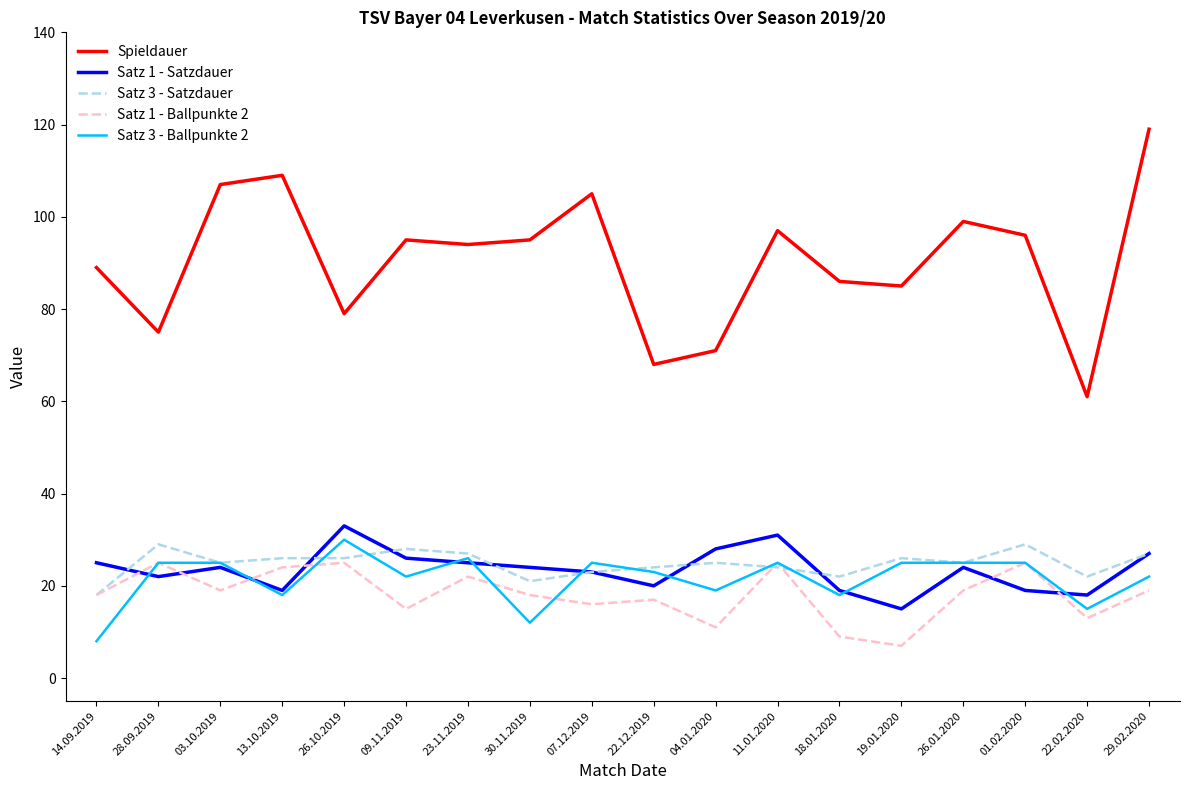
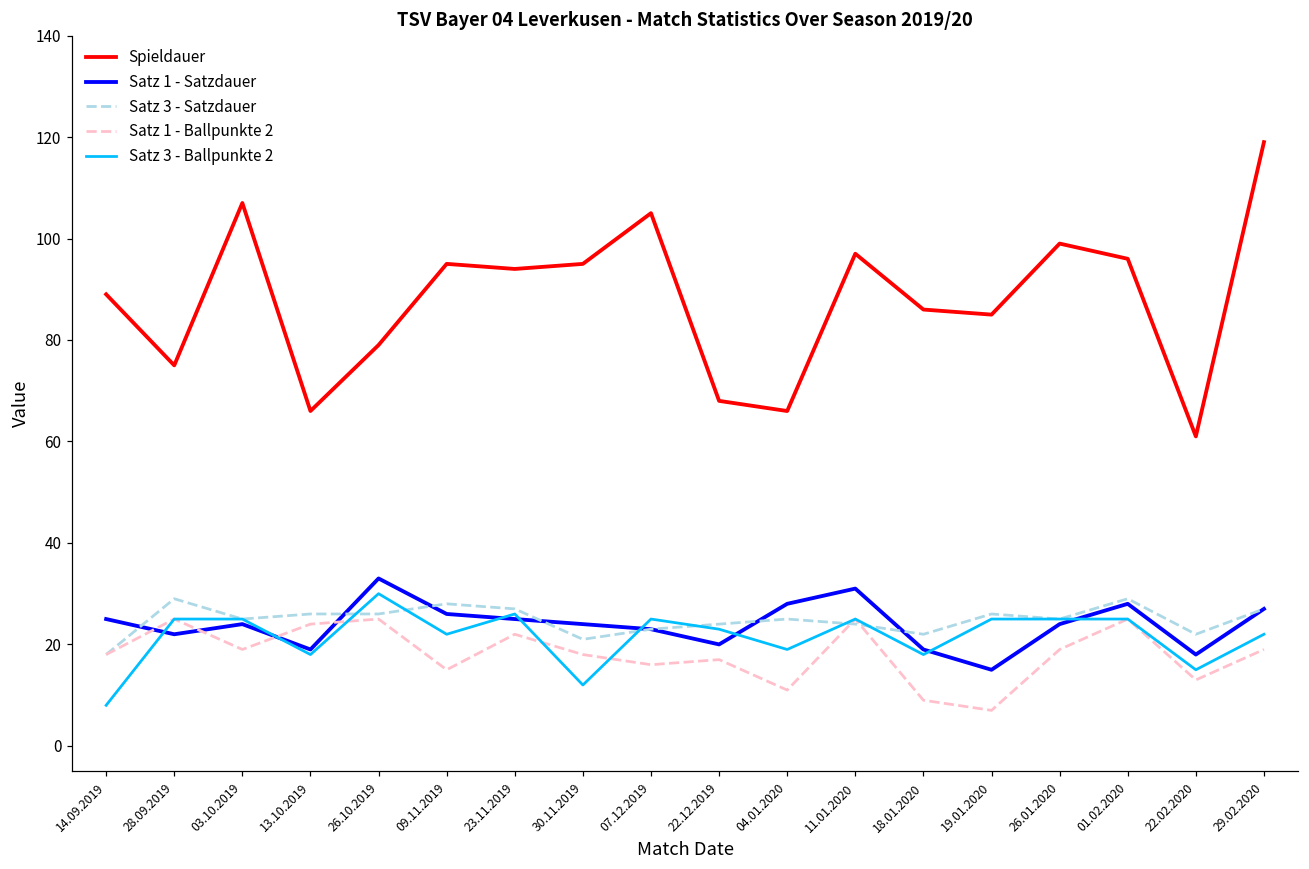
  {
    "Spieldauer": {
      "14.09.2019": 89,
      "28.09.2019": 75,
      "03.10.2019": 107,
-     "13.10.2019": 109,
+     "13.10.2019": 66,
      "26.10.2019": 79,
      "09.11.2019": 95,
      "23.11.2019": 94,
      "30.11.2019": 95,
      "07.12.2019": 105,
      "22.12.2019": 68,
-     "04.01.2020": 71,
+     "04.01.2020": 66,
      "11.01.2020": 97,
      "18.01.2020": 86,
      "19.01.2020": 85,
      "26.01.2020": 99,
      "01.02.2020": 96,
      "22.02.2020": 61,
      "29.02.2020": 119
    },
    "Satz 1 - Satzdauer": {
      "14.09.2019": 25,
      "28.09.2019": 22,
      "03.10.2019": 24,
      "13.10.2019": 19,
      "26.10.2019": 33,
      "09.11.2019": 26,
      "23.11.2019": 25,
      "30.11.2019": 24,
      "22.12.2019": 20,
      "04.01.2020": 28,
      "11.01.2020": 31,
      "18.01.2020": 19,
      "19.01.2020": 15,
      "26.01.2020": 24,
-     "01.02.2020": 19,
+     "01.02.2020": 28,
      "22.02.2020": 18
    },
    "Satz 3 - Satzdauer": {
      "28.09.2019": 29,
      "13.10.2019": 26,
      "26.10.2019": 26,
      "09.11.2019": 28,
      "23.11.2019": 27,
      "30.11.2019": 21,
      "22.12.2019": 24,
      "04.01.2020": 25,
      "11.01.2020": 24,
      "18.01.2020": 22,
      "19.01.2020": 26,
      "01.02.2020": 29,
      "22.02.2020": 22
    },
    "Satz 1 - Ballpunkte 2": {
      "03.10.2019": 19,
      "13.10.2019": 24,
      "26.10.2019": 25,
      "09.11.2019": 15,
      "23.11.2019": 22,
      "30.11.2019": 18,
      "07.12.2019": 16,
      "22.12.2019": 17,
      "04.01.2020": 11,
      "18.01.2020": 9,
      "19.01.2020": 7,
      "26.01.2020": 19,
      "22.02.2020": 13,
      "29.02.2020": 19
    },
    "Satz 3 - Ballpunkte 2": {
      "14.09.2019": 8,
      "13.10.2019": 18,
      "26.10.2019": 30,
      "09.11.2019": 22,
      "23.11.2019": 26,
      "30.11.2019": 12,
      "07.12.2019": 25,
      "22.12.2019": 23,
      "04.01.2020": 19,
      "18.01.2020": 18,
      "19.01.2020": 25,
      "22.02.2020": 15,
      "29.02.2020": 22
    }
  }
